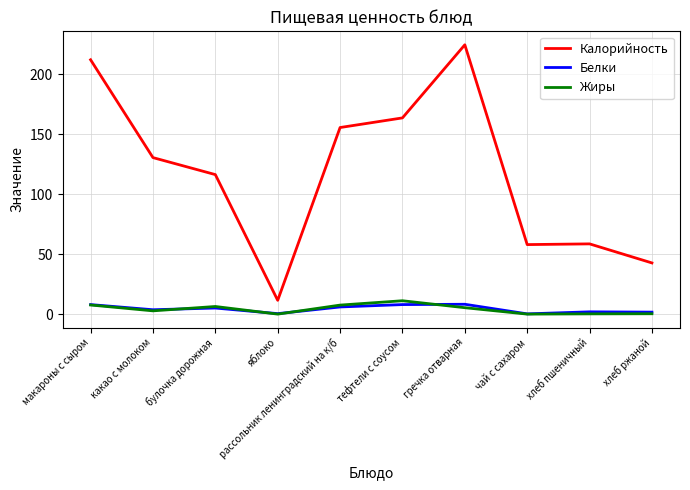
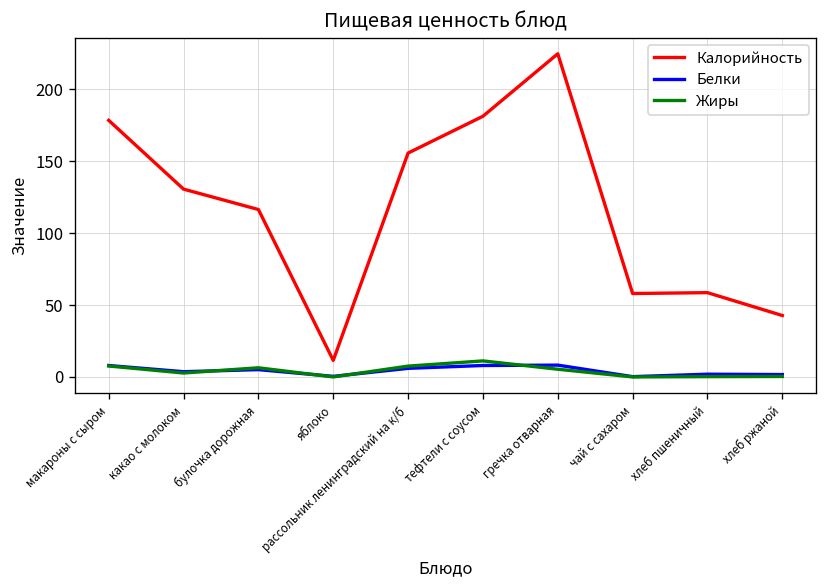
  {
    "Калорийность": {
-     "макароны с сыром": 212,
+     "макароны с сыром": 178,
      "какао с молоком": 131,
      "булочка дорожная": 116,
      "яблоко": 12,
      "рассольник ленинградский на к/б": 156,
-     "тефтели с соусом": 164,
+     "тефтели с соусом": 181,
      "гречка отварная": 225,
      "чай с сахаром": 58,
      "хлеб пшеничный": 59,
      "хлеб ржаной": 43
    },
    "Белки": {
      "тефтели с соусом": 8,
      "гречка отварная": 8
    },
    "Жиры": {
      "тефтели с соусом": 11,
      "гречка отварная": 5
    }
  }
